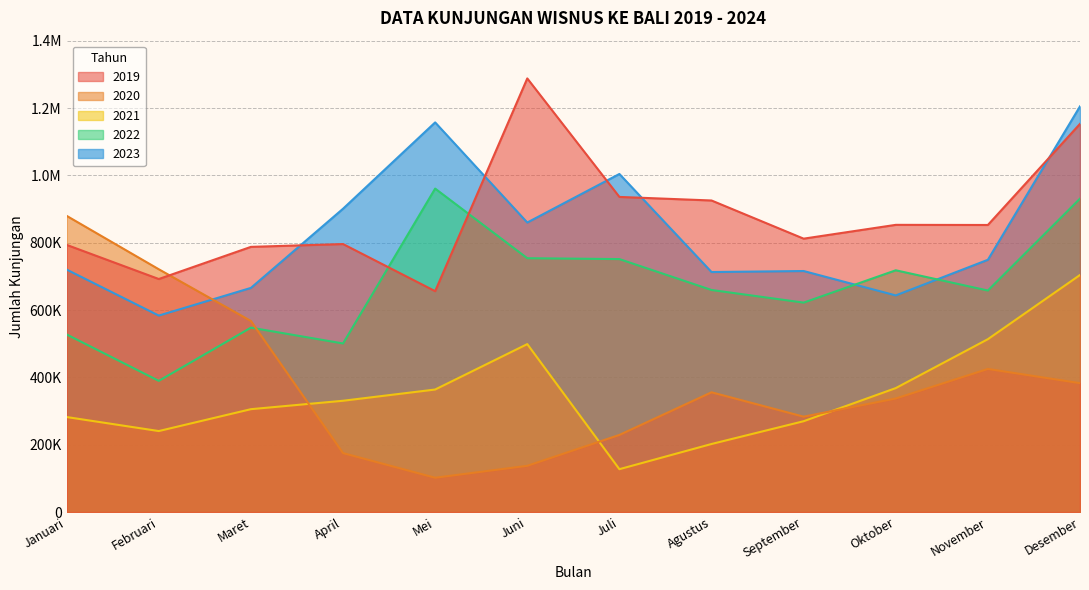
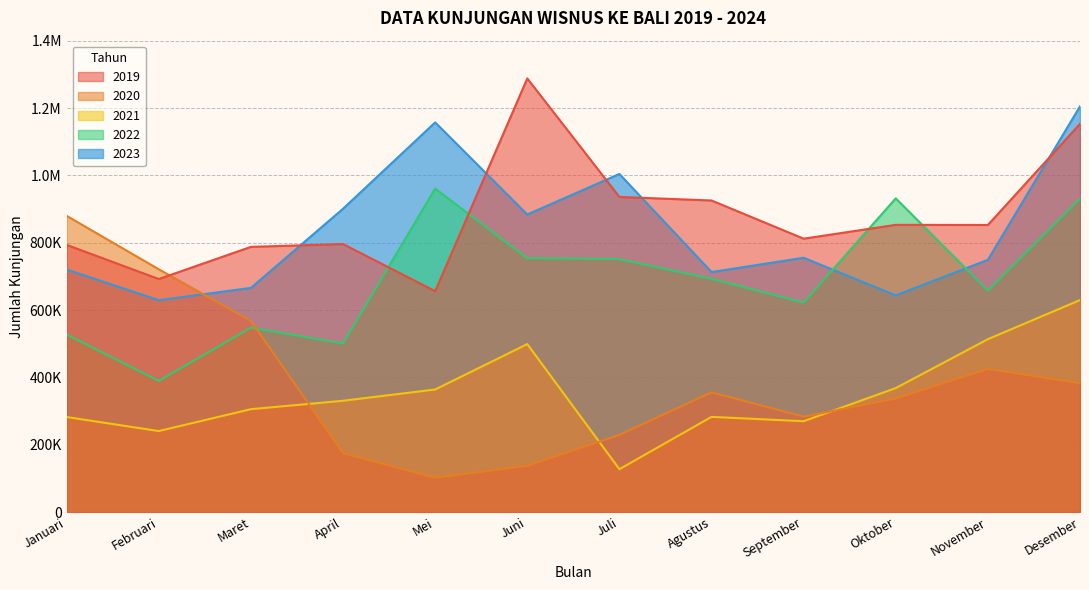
  {
    "2023": {
      "Januari": 720000,
-     "Februari": 580000,
+     "Februari": 630000,
      "Maret": 670000,
      "April": 900000,
      "Mei": 1160000,
-     "Juni": 860000,
+     "Juni": 880000,
      "Juli": 1000000,
      "Agustus": 710000,
-     "September": 720000,
+     "September": 760000,
      "Oktober": 640000,
      "November": 750000,
      "Desember": 1200000
    },
    "2022": {
      "Januari": 530000,
      "Februari": 390000,
      "Maret": 550000,
      "April": 500000,
      "Mei": 960000,
      "Juni": 750000,
      "Juli": 750000,
-     "Agustus": 660000,
+     "Agustus": 690000,
      "September": 620000,
-     "Oktober": 720000,
+     "Oktober": 930000,
      "November": 660000,
      "Desember": 930000
    },
    "2021": {
      "Januari": 280000,
      "Februari": 240000,
      "Maret": 310000,
      "April": 330000,
      "Mei": 360000,
      "Juni": 500000,
      "Juli": 130000,
-     "Agustus": 200000,
+     "Agustus": 280000,
      "September": 270000,
      "Oktober": 370000,
      "November": 510000,
-     "Desember": 700000
+     "Desember": 630000
    }
  }
